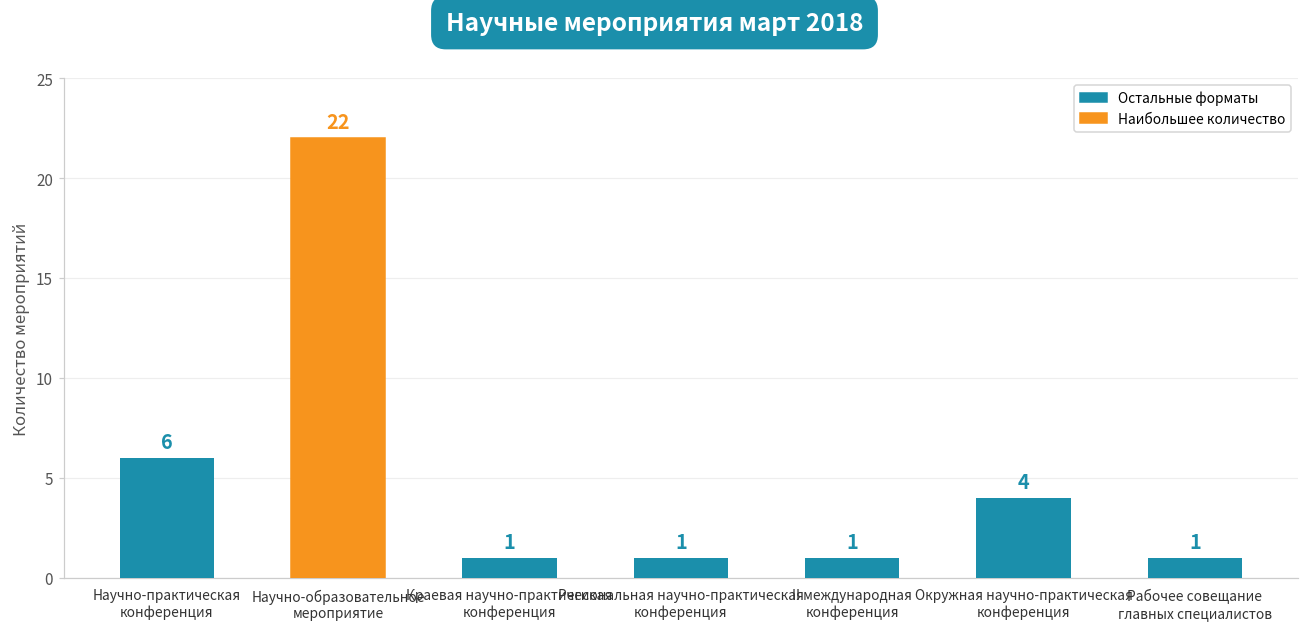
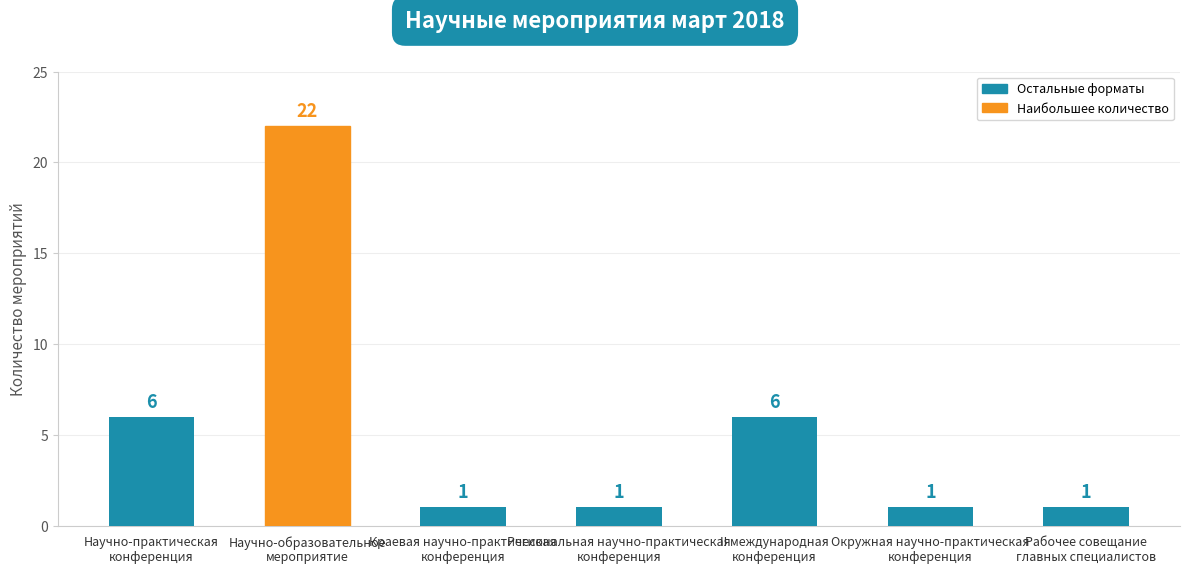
  {
    "Научно-практическая конференция": 6,
    "Научно-образовательное мероприятие": 22,
-   "II международная конференция": 1,
-   "Окружная научно-практическая конференция": 4,
+   "II международная конференция": 6,
+   "Окружная научно-практическая конференция": 1,
    "Рабочее совещание главных специалистов": 1
  }
